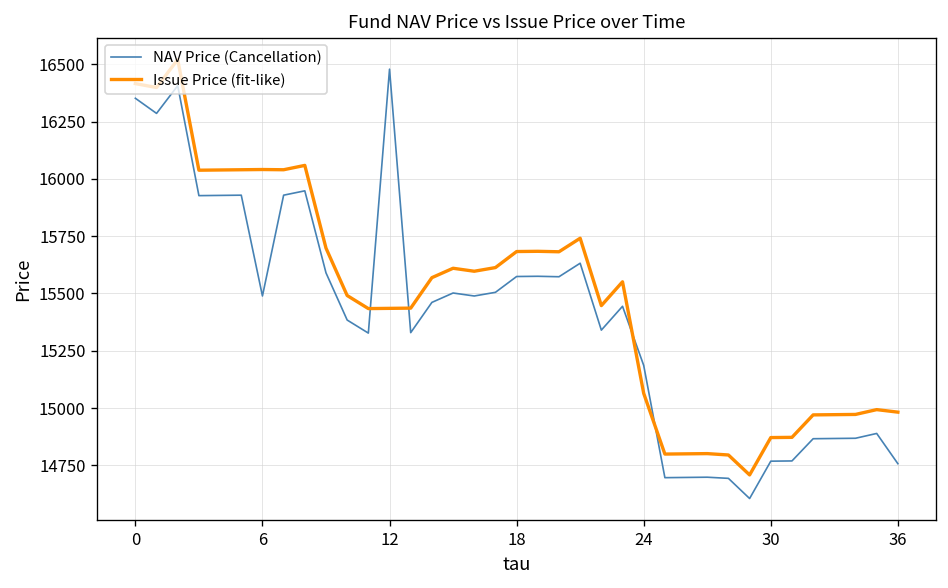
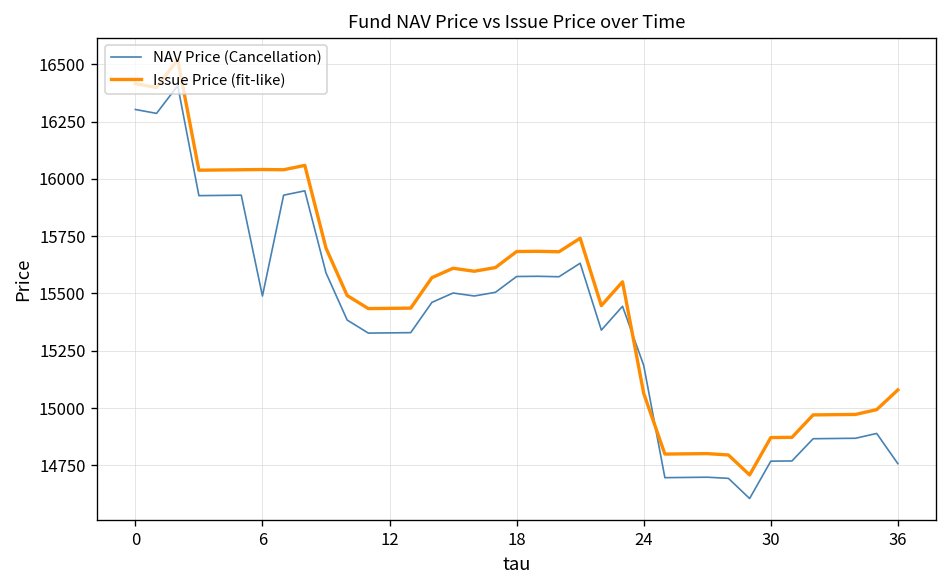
  {
    "NAV Price (Cancellation)": {
-     "0": 16350,
+     "0": 16300,
      "6": 15490,
-     "12": 16480,
+     "12": 15330,
      "18": 15570,
      "24": 15190,
      "30": 14770,
      "36": 14760
    },
    "Issue Price (fit-like)": {
      "6": 16040,
      "12": 15440,
      "18": 15680,
      "24": 15060,
      "30": 14870,
-     "36": 14980
+     "36": 15080
    }
  }
